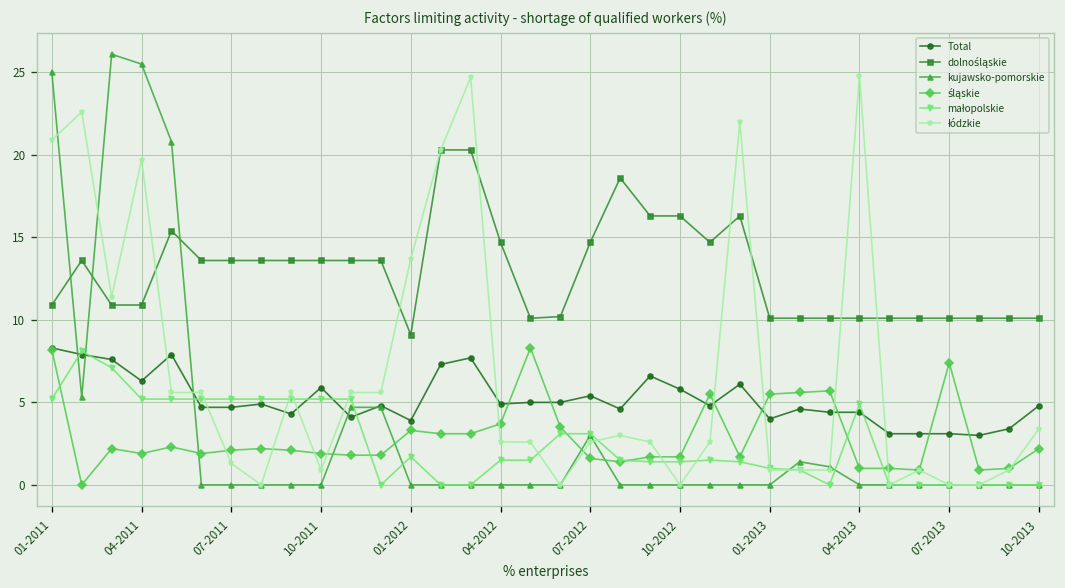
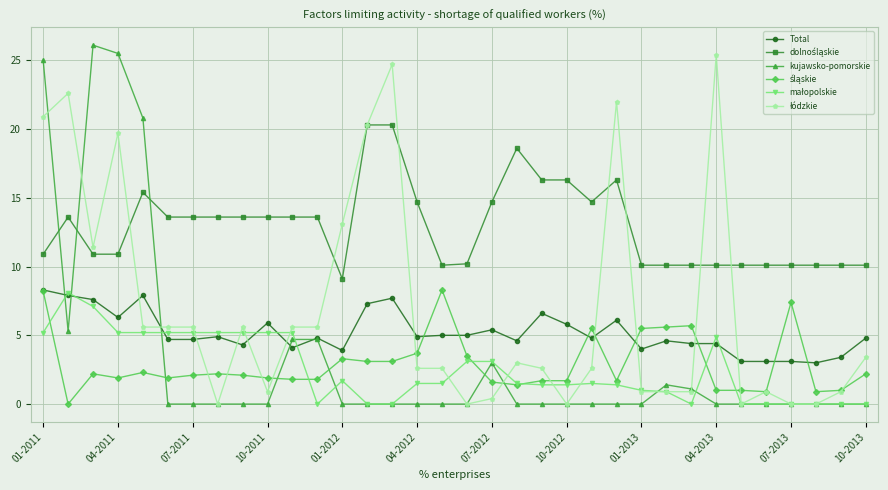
  {
    "łódzkie": {
      "01-2011": 20.9,
      "04-2011": 19.7,
-     "07-2011": 1.3,
+     "07-2011": 5.6,
      "10-2011": 0.9,
-     "01-2012": 13.7,
+     "01-2012": 13.1,
      "04-2012": 2.6,
-     "07-2012": 2.6,
-     "04-2013": 24.8,
+     "07-2012": 0.4,
+     "04-2013": 25.4,
      "10-2013": 3.4
    }
  }
